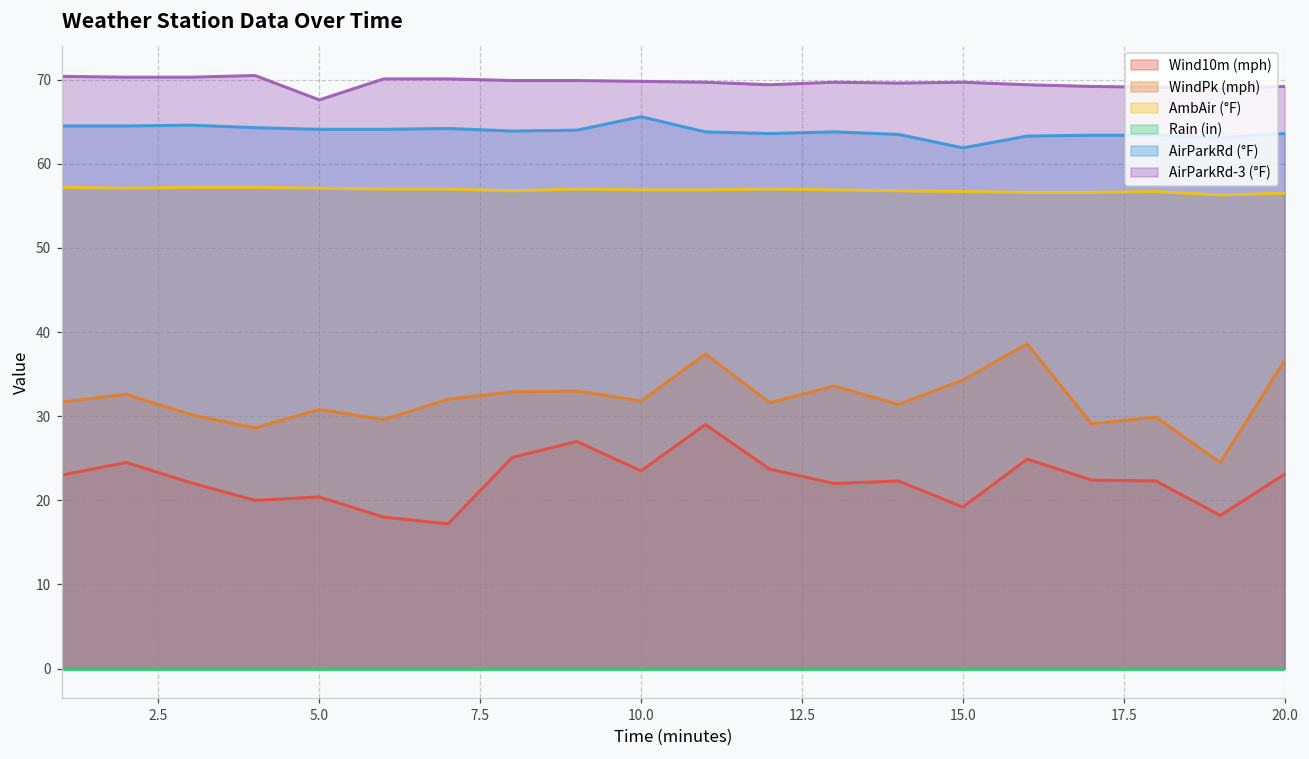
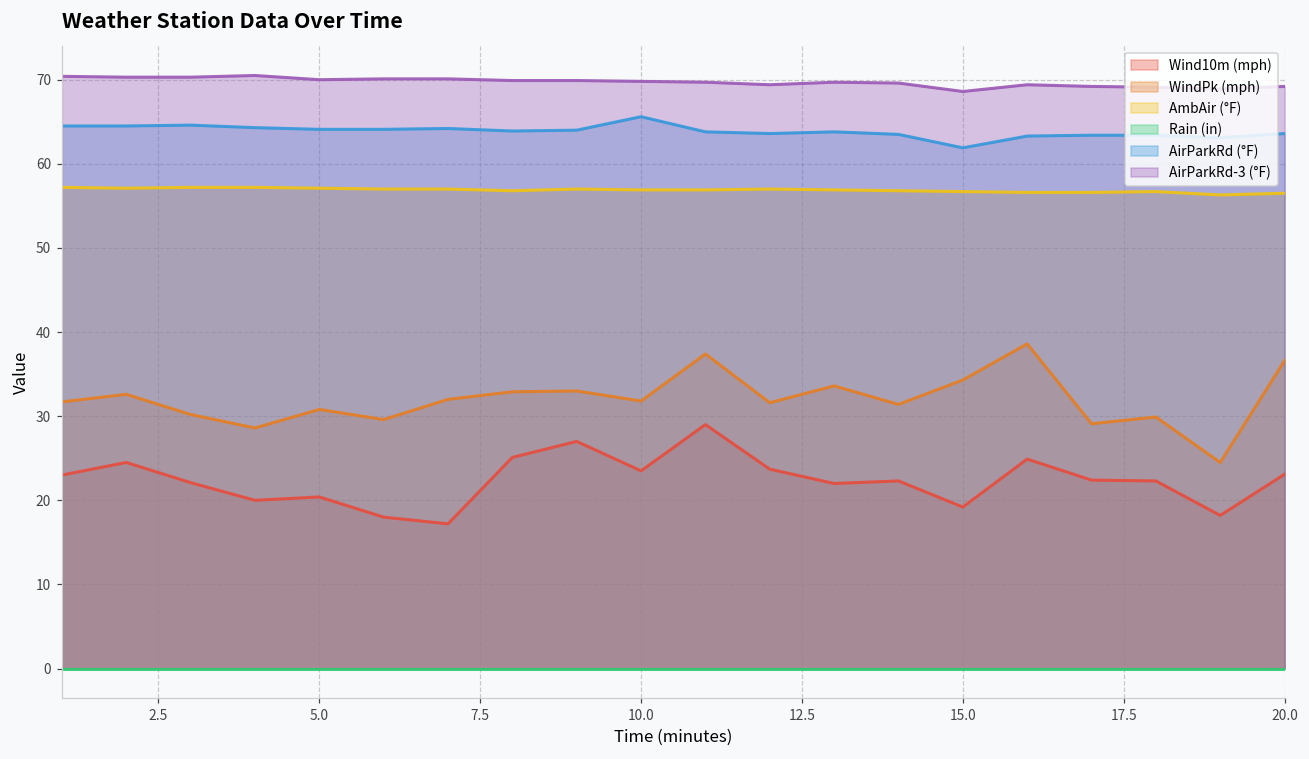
  {
    "Rain (in)": {
      "5.0": 0,
      "10.0": 0,
      "15.0": 0,
      "20.0": 0
    },
    "AirParkRd (°F)": {
      "5.0": 64,
      "10.0": 66,
      "15.0": 62,
      "20.0": 64
    },
    "AirParkRd-3 (°F)": {
-     "5.0": 68,
+     "5.0": 70,
      "10.0": 70,
-     "15.0": 70,
+     "15.0": 69,
      "20.0": 69
    }
  }
